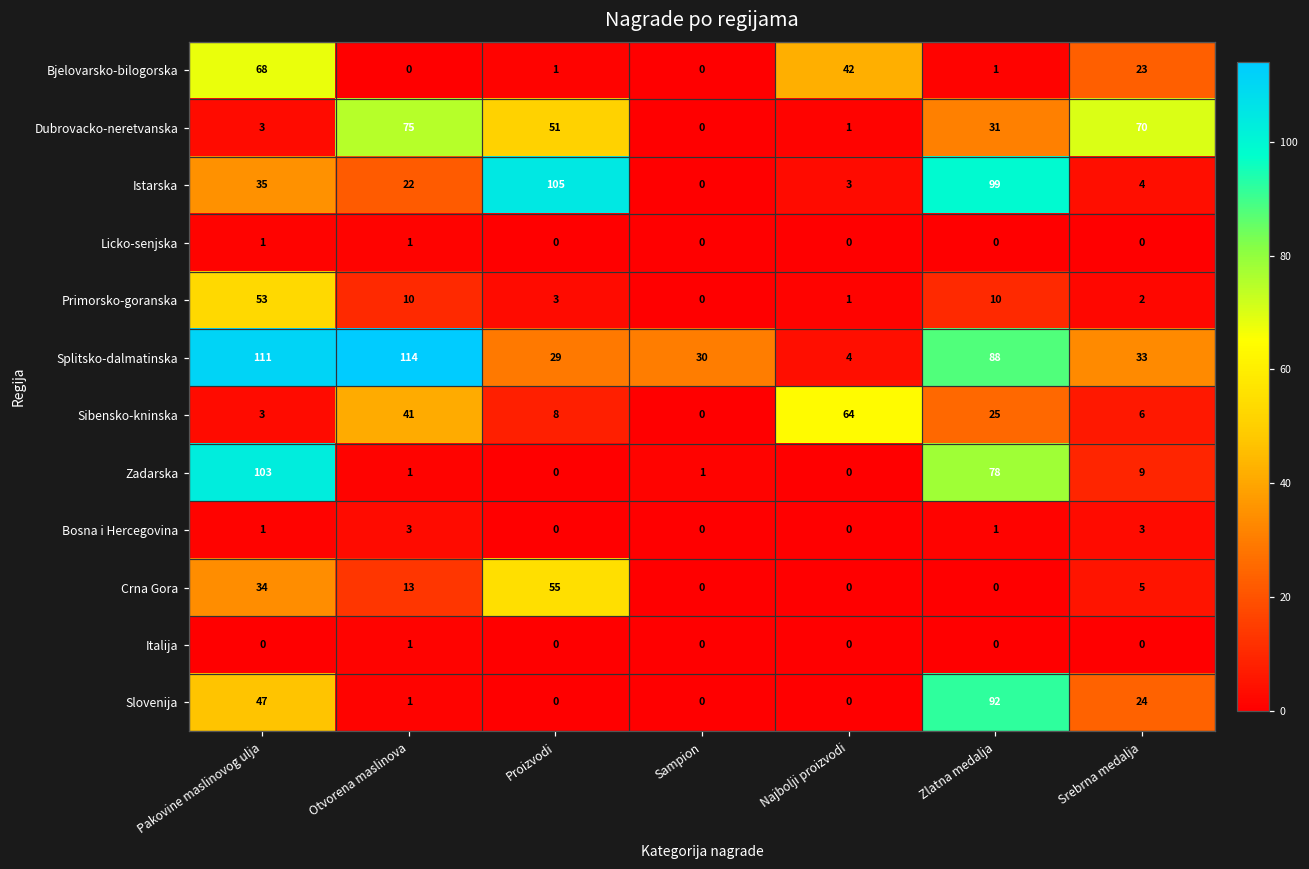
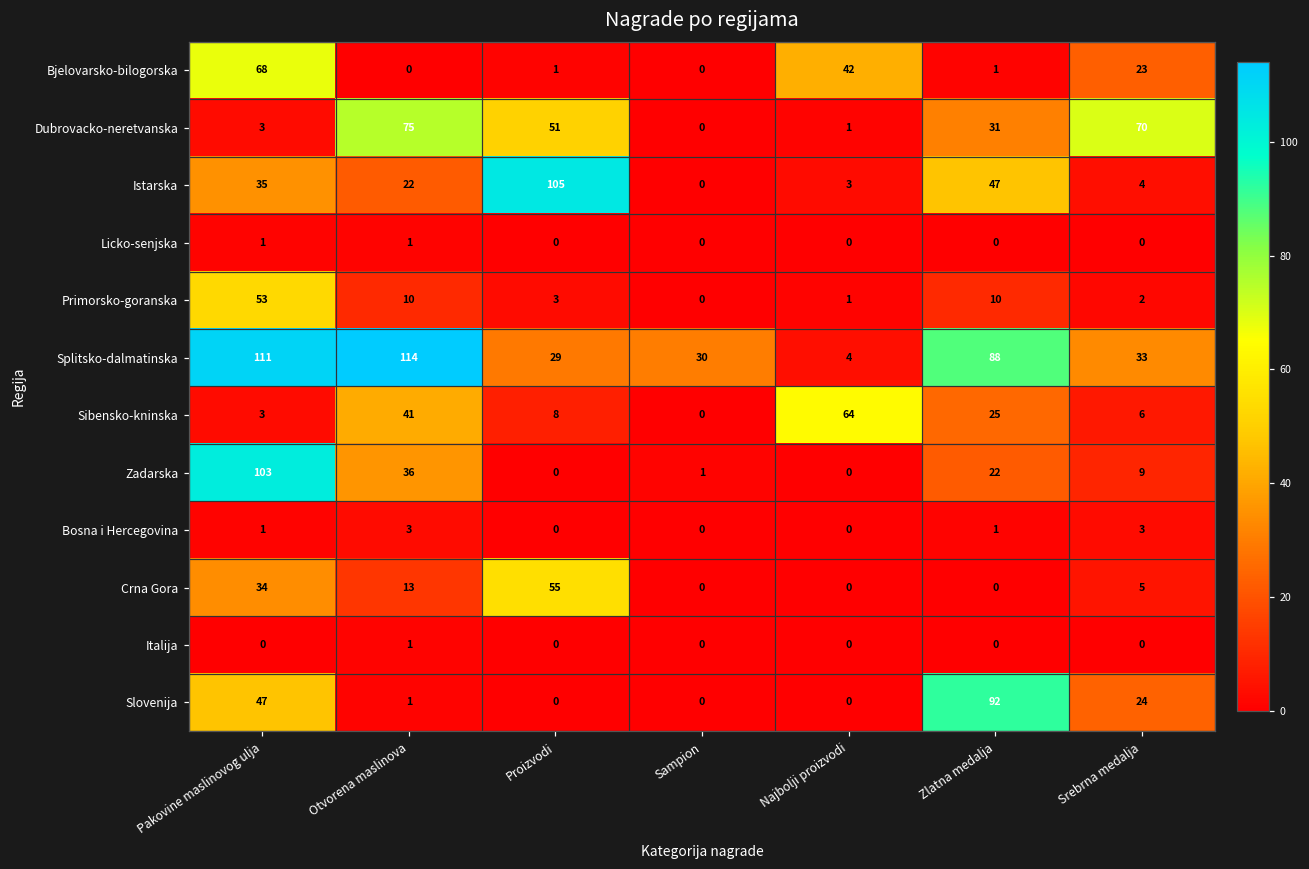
  {
    "Bjelovarsko-bilogorska": {
      "Pakovine maslinovog ulja": 68,
      "Otvorena maslinova": 0,
      "Proizvodi": 1,
      "Sampion": 0,
      "Najbolji proizvodi": 42,
      "Zlatna medalja": 1,
      "Srebrna medalja": 23
    },
    "Dubrovacko-neretvanska": {
      "Pakovine maslinovog ulja": 3,
      "Otvorena maslinova": 75,
      "Proizvodi": 51,
      "Sampion": 0,
      "Najbolji proizvodi": 1,
      "Zlatna medalja": 31,
      "Srebrna medalja": 70
    },
    "Istarska": {
      "Pakovine maslinovog ulja": 35,
      "Otvorena maslinova": 22,
      "Proizvodi": 105,
      "Sampion": 0,
      "Najbolji proizvodi": 3,
-     "Zlatna medalja": 99,
+     "Zlatna medalja": 47,
      "Srebrna medalja": 4
    },
    "Licko-senjska": {
      "Pakovine maslinovog ulja": 1,
      "Otvorena maslinova": 1,
      "Proizvodi": 0,
      "Sampion": 0,
      "Najbolji proizvodi": 0,
      "Zlatna medalja": 0,
      "Srebrna medalja": 0
    },
    "Primorsko-goranska": {
      "Pakovine maslinovog ulja": 53,
      "Otvorena maslinova": 10,
      "Proizvodi": 3,
      "Sampion": 0,
      "Najbolji proizvodi": 1,
      "Zlatna medalja": 10,
      "Srebrna medalja": 2
    },
    "Splitsko-dalmatinska": {
      "Pakovine maslinovog ulja": 111,
      "Otvorena maslinova": 114,
      "Proizvodi": 29,
      "Sampion": 30,
      "Najbolji proizvodi": 4,
      "Zlatna medalja": 88,
      "Srebrna medalja": 33
    },
    "Sibensko-kninska": {
      "Pakovine maslinovog ulja": 3,
      "Otvorena maslinova": 41,
      "Proizvodi": 8,
      "Sampion": 0,
      "Najbolji proizvodi": 64,
      "Zlatna medalja": 25,
      "Srebrna medalja": 6
    },
    "Zadarska": {
      "Pakovine maslinovog ulja": 103,
-     "Otvorena maslinova": 1,
+     "Otvorena maslinova": 36,
      "Proizvodi": 0,
      "Sampion": 1,
      "Najbolji proizvodi": 0,
-     "Zlatna medalja": 78,
+     "Zlatna medalja": 22,
      "Srebrna medalja": 9
    },
    "Bosna i Hercegovina": {
      "Pakovine maslinovog ulja": 1,
      "Otvorena maslinova": 3,
      "Proizvodi": 0,
      "Sampion": 0,
      "Najbolji proizvodi": 0,
      "Zlatna medalja": 1,
      "Srebrna medalja": 3
    },
    "Crna Gora": {
      "Pakovine maslinovog ulja": 34,
      "Otvorena maslinova": 13,
      "Proizvodi": 55,
      "Sampion": 0,
      "Najbolji proizvodi": 0,
      "Zlatna medalja": 0,
      "Srebrna medalja": 5
    },
    "Italija": {
      "Pakovine maslinovog ulja": 0,
      "Otvorena maslinova": 1,
      "Proizvodi": 0,
      "Sampion": 0,
      "Najbolji proizvodi": 0,
      "Zlatna medalja": 0,
      "Srebrna medalja": 0
    },
    "Slovenija": {
      "Pakovine maslinovog ulja": 47,
      "Otvorena maslinova": 1,
      "Proizvodi": 0,
      "Sampion": 0,
      "Najbolji proizvodi": 0,
      "Zlatna medalja": 92,
      "Srebrna medalja": 24
    }
  }
